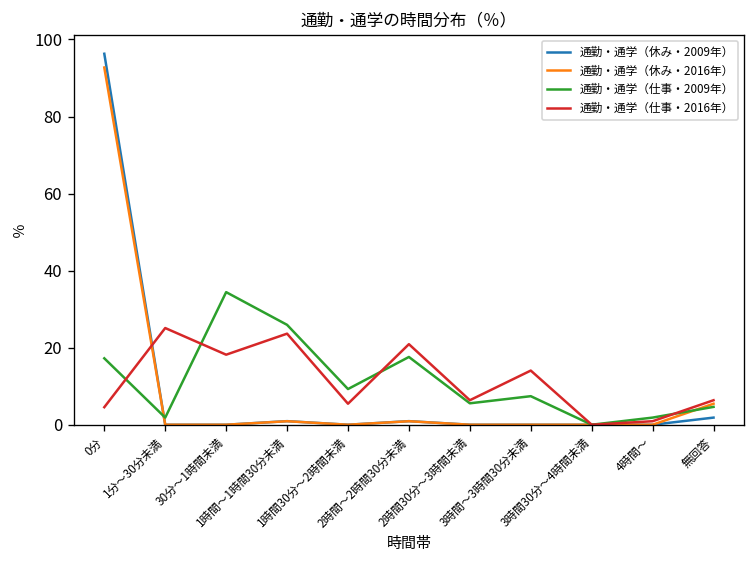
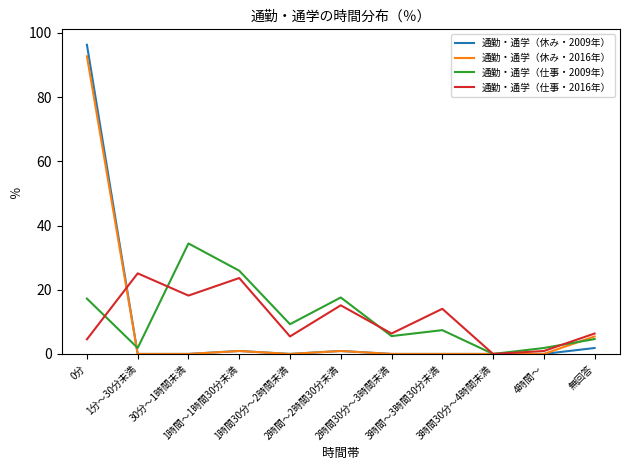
  {
    "通勤・通学（休み・2009年）": {
      "0分": 96,
      "無回答": 2
    },
    "通勤・通学（休み・2016年）": {
      "0分": 93,
      "無回答": 5
    },
    "通勤・通学（仕事・2009年）": {
      "0分": 17,
      "1分～30分未満": 2,
      "30分～1時間未満": 34,
      "1時間～1時間30分未満": 26,
      "1時間30分～2時間未満": 9,
      "2時間～2時間30分未満": 18,
      "2時間30分～3時間未満": 6,
      "3時間～3時間30分未満": 7,
      "4時間～": 2,
      "無回答": 5
    },
    "通勤・通学（仕事・2016年）": {
      "0分": 5,
      "1分～30分未満": 25,
      "30分～1時間未満": 18,
      "1時間～1時間30分未満": 24,
      "1時間30分～2時間未満": 5,
-     "2時間～2時間30分未満": 21,
+     "2時間～2時間30分未満": 15,
      "2時間30分～3時間未満": 6,
      "3時間～3時間30分未満": 14,
      "4時間～": 1,
      "無回答": 6
    }
  }
